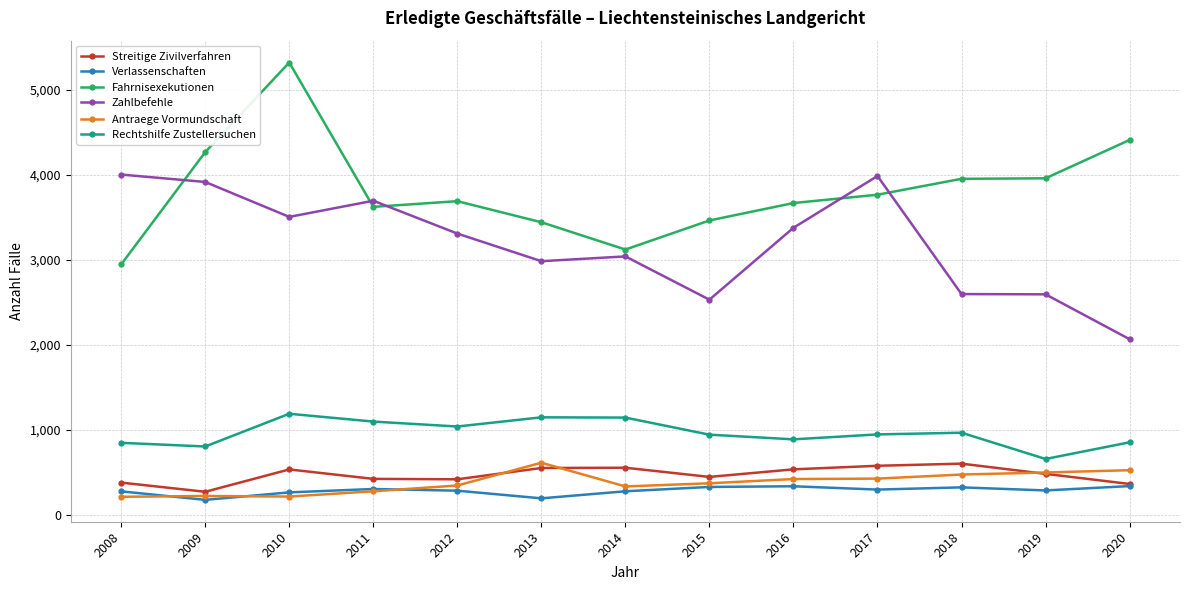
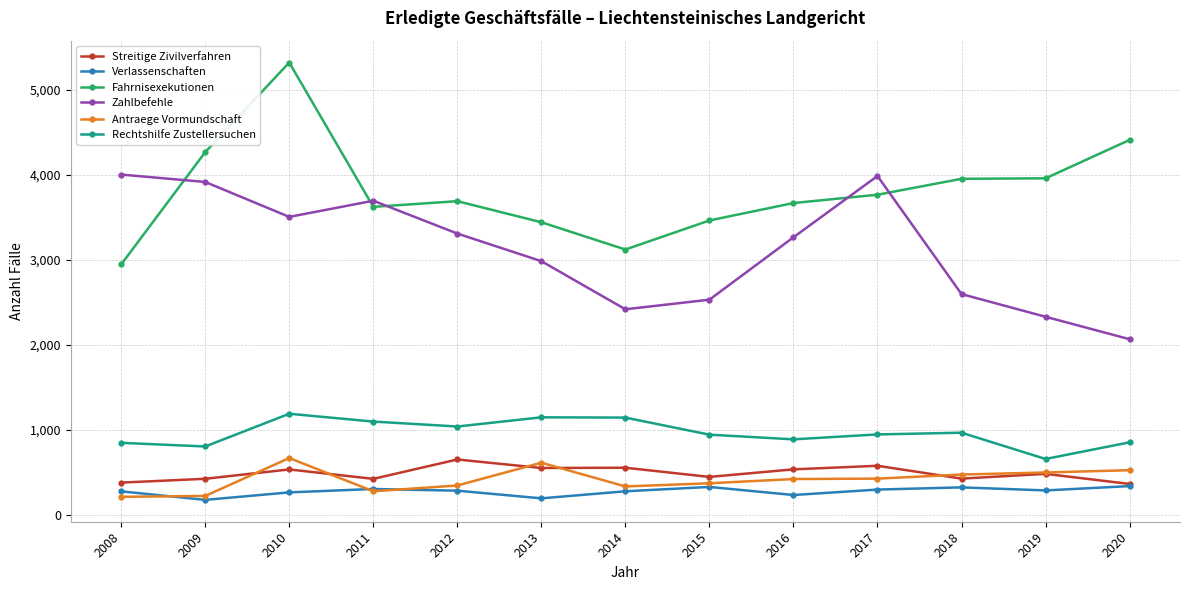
  {
    "Streitige Zivilverfahren": {
      "2008": "400",
-     "2009": "300",
+     "2009": "400",
      "2010": "500",
      "2011": "400",
-     "2012": "400",
+     "2012": "700",
      "2013": "600",
      "2014": "600",
      "2015": "400",
      "2016": "500",
      "2017": "600",
-     "2018": "600"
+     "2018": "400"
    },
    "Verlassenschaften": {
      "2008": "300",
      "2009": "200",
      "2010": "300",
      "2012": "300",
      "2013": "200",
      "2014": "300",
      "2015": "300",
-     "2016": "300",
+     "2016": "200",
      "2017": "300",
      "2018": "300",
      "2019": "300"
    },
    "Zahlbefehle": {
      "2008": "4,000",
      "2009": "3,900",
      "2010": "3,500",
      "2011": "3,700",
      "2012": "3,300",
      "2013": "3,000",
-     "2014": "3,000",
+     "2014": "2,400",
      "2015": "2,500",
-     "2016": "3,400",
+     "2016": "3,300",
      "2017": "4,000",
      "2018": "2,600",
-     "2019": "2,600",
+     "2019": "2,300",
      "2020": "2,100"
    },
    "Antraege Vormundschaft": {
      "2008": "200",
      "2009": "200",
-     "2010": "200",
+     "2010": "700",
      "2012": "300",
      "2013": "600",
      "2014": "300",
      "2015": "400",
      "2016": "400",
      "2017": "400",
      "2018": "500",
      "2020": "500"
    }
  }
